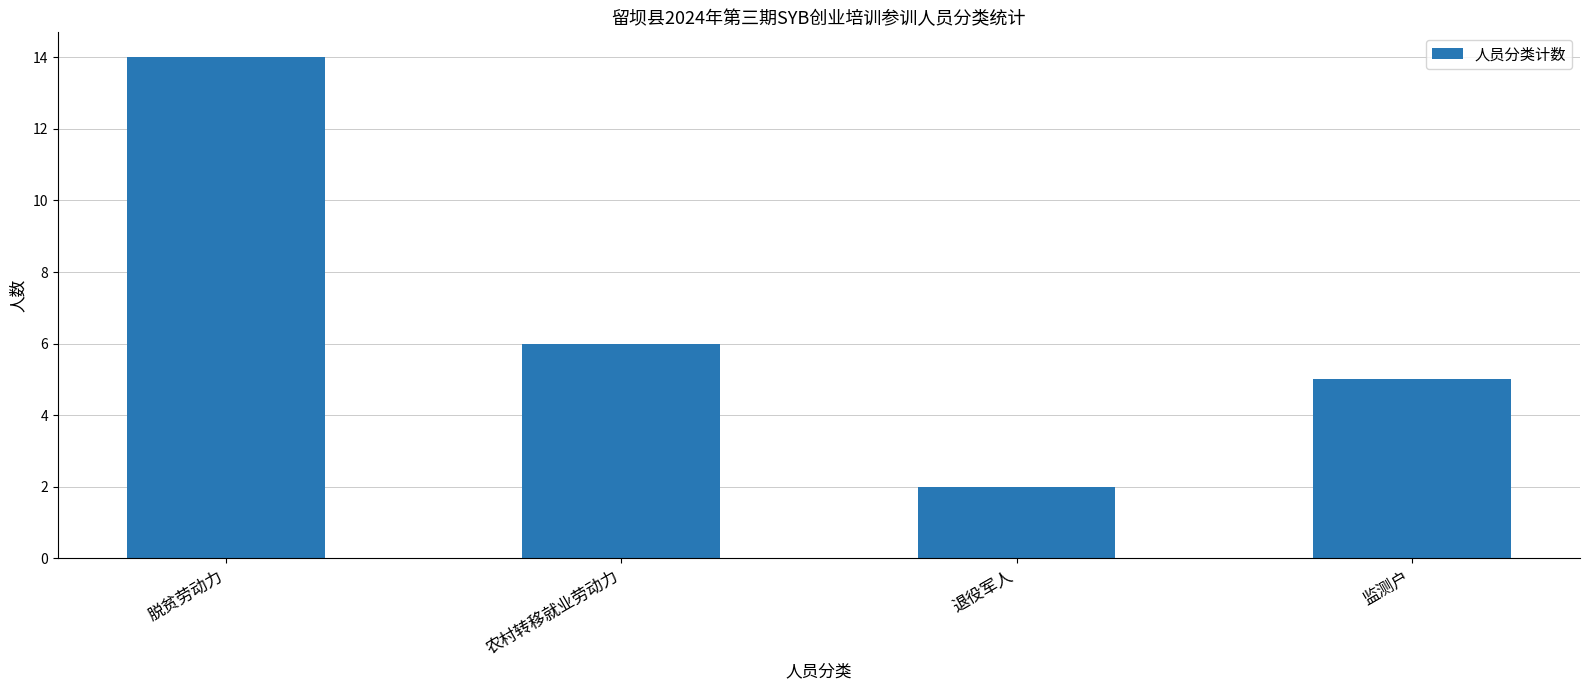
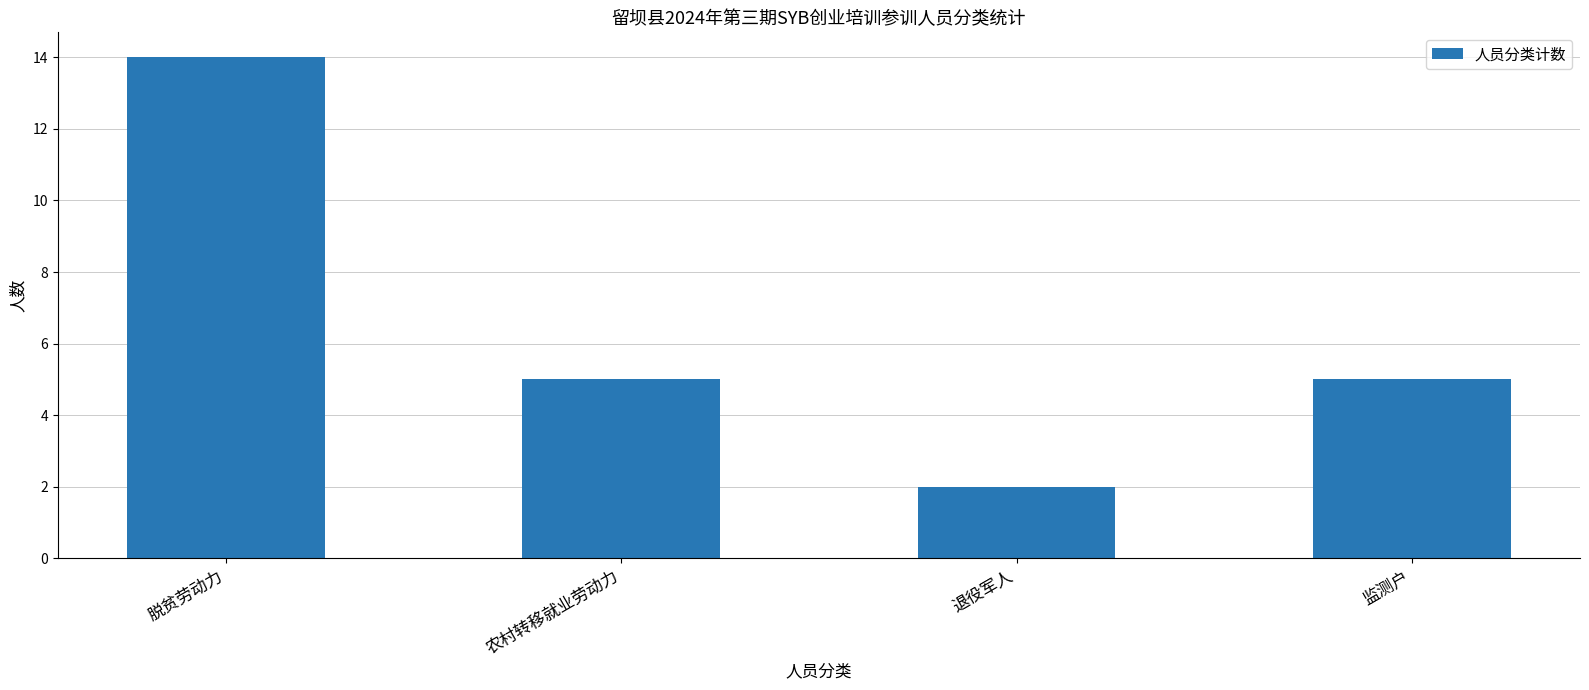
  {
    "脱贫劳动力": 14,
-   "农村转移就业劳动力": 6,
+   "农村转移就业劳动力": 5,
    "退役军人": 2,
    "监测户": 5
  }
